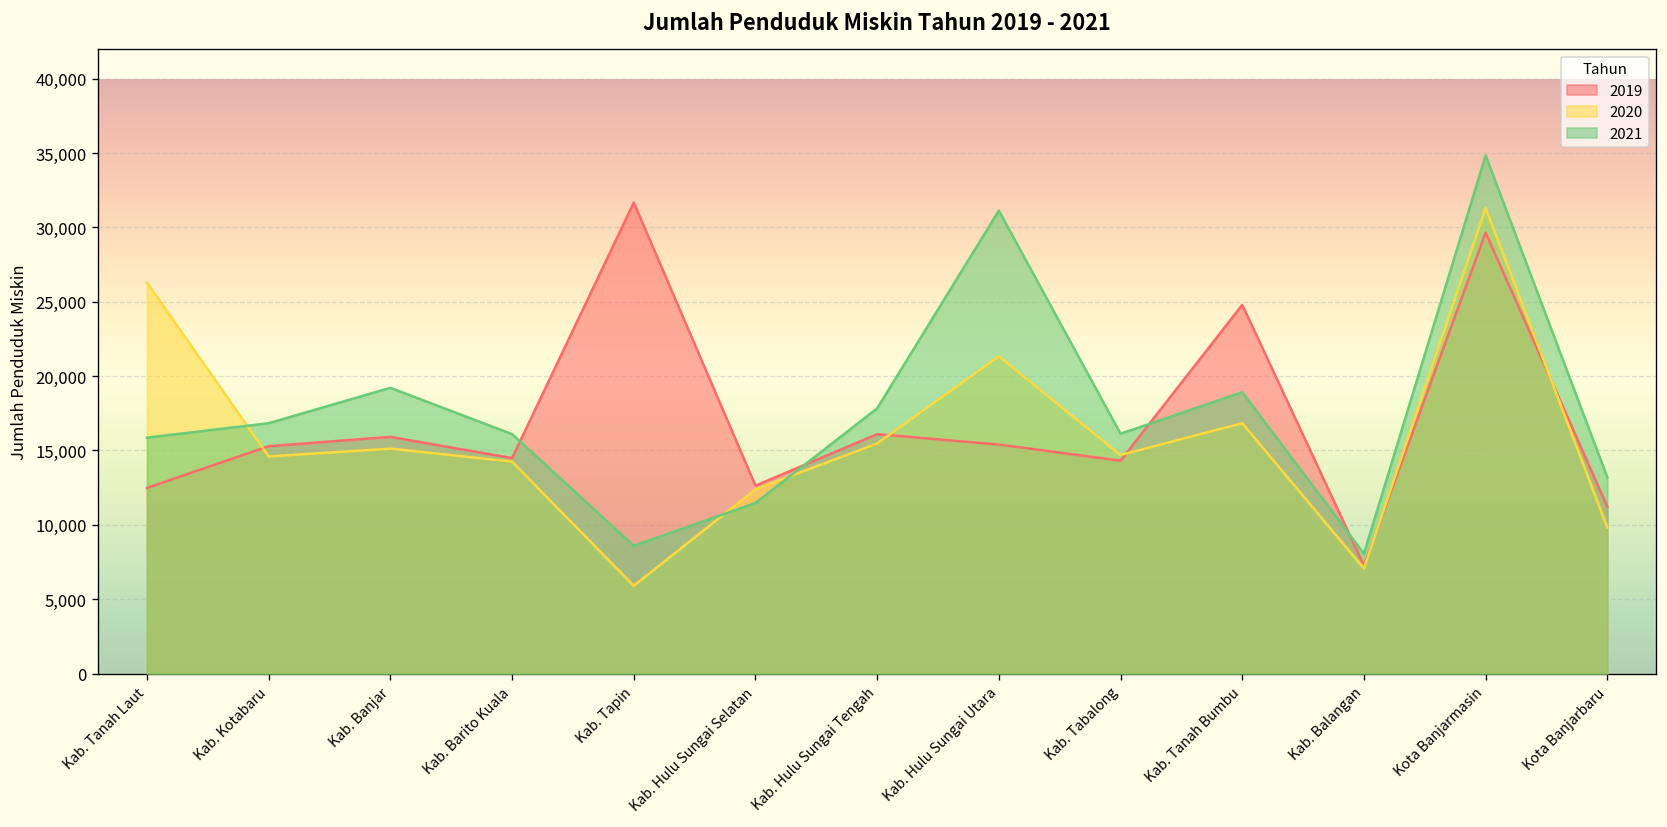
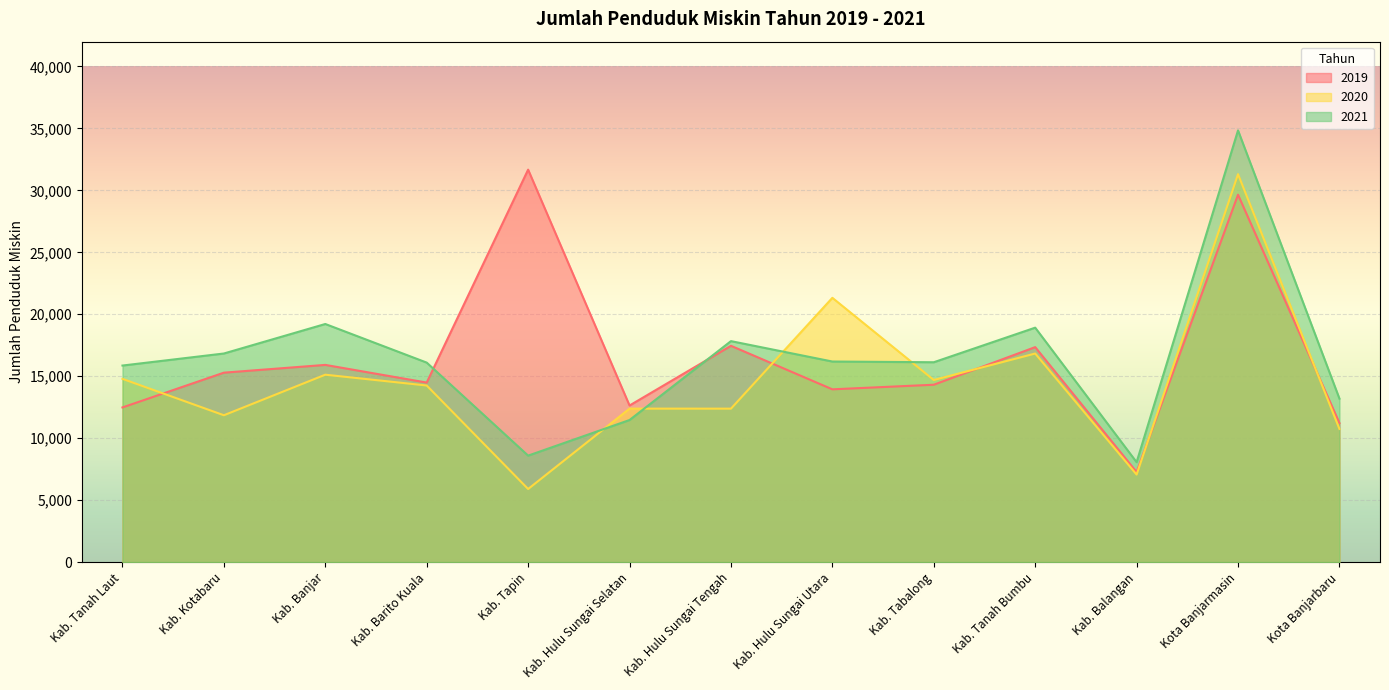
  {
    "2019": {
      "Kab. Tanah Laut": "12,500",
      "Kab. Kotabaru": "15,300",
      "Kab. Banjar": "15,900",
      "Kab. Barito Kuala": "14,500",
      "Kab. Tapin": "31,700",
      "Kab. Hulu Sungai Selatan": "12,600",
-     "Kab. Hulu Sungai Tengah": "16,100",
-     "Kab. Hulu Sungai Utara": "15,400",
+     "Kab. Hulu Sungai Tengah": "17,500",
+     "Kab. Hulu Sungai Utara": "13,900",
      "Kab. Tabalong": "14,300",
-     "Kab. Tanah Bumbu": "24,800",
+     "Kab. Tanah Bumbu": "17,300",
      "Kota Banjarmasin": "29,600",
      "Kota Banjarbaru": "11,200"
    },
    "2020": {
-     "Kab. Tanah Laut": "26,300",
-     "Kab. Kotabaru": "14,600",
+     "Kab. Tanah Laut": "14,800",
+     "Kab. Kotabaru": "11,900",
      "Kab. Banjar": "15,100",
      "Kab. Barito Kuala": "14,300",
      "Kab. Tapin": "5,900",
      "Kab. Hulu Sungai Selatan": "12,400",
-     "Kab. Hulu Sungai Tengah": "15,500",
+     "Kab. Hulu Sungai Tengah": "12,400",
      "Kab. Hulu Sungai Utara": "21,300",
      "Kab. Tabalong": "14,700",
      "Kab. Tanah Bumbu": "16,800",
      "Kota Banjarmasin": "31,300",
-     "Kota Banjarbaru": "9,800"
+     "Kota Banjarbaru": "10,700"
    },
    "2021": {
      "Kab. Tanah Laut": "15,900",
      "Kab. Kotabaru": "16,800",
      "Kab. Banjar": "19,200",
      "Kab. Barito Kuala": "16,100",
      "Kab. Tapin": "8,600",
      "Kab. Hulu Sungai Selatan": "11,500",
      "Kab. Hulu Sungai Tengah": "17,800",
-     "Kab. Hulu Sungai Utara": "31,100",
+     "Kab. Hulu Sungai Utara": "16,200",
      "Kab. Tabalong": "16,100",
      "Kab. Tanah Bumbu": "18,900",
      "Kab. Balangan": "8,100",
      "Kota Banjarmasin": "34,800",
      "Kota Banjarbaru": "13,200"
    }
  }
